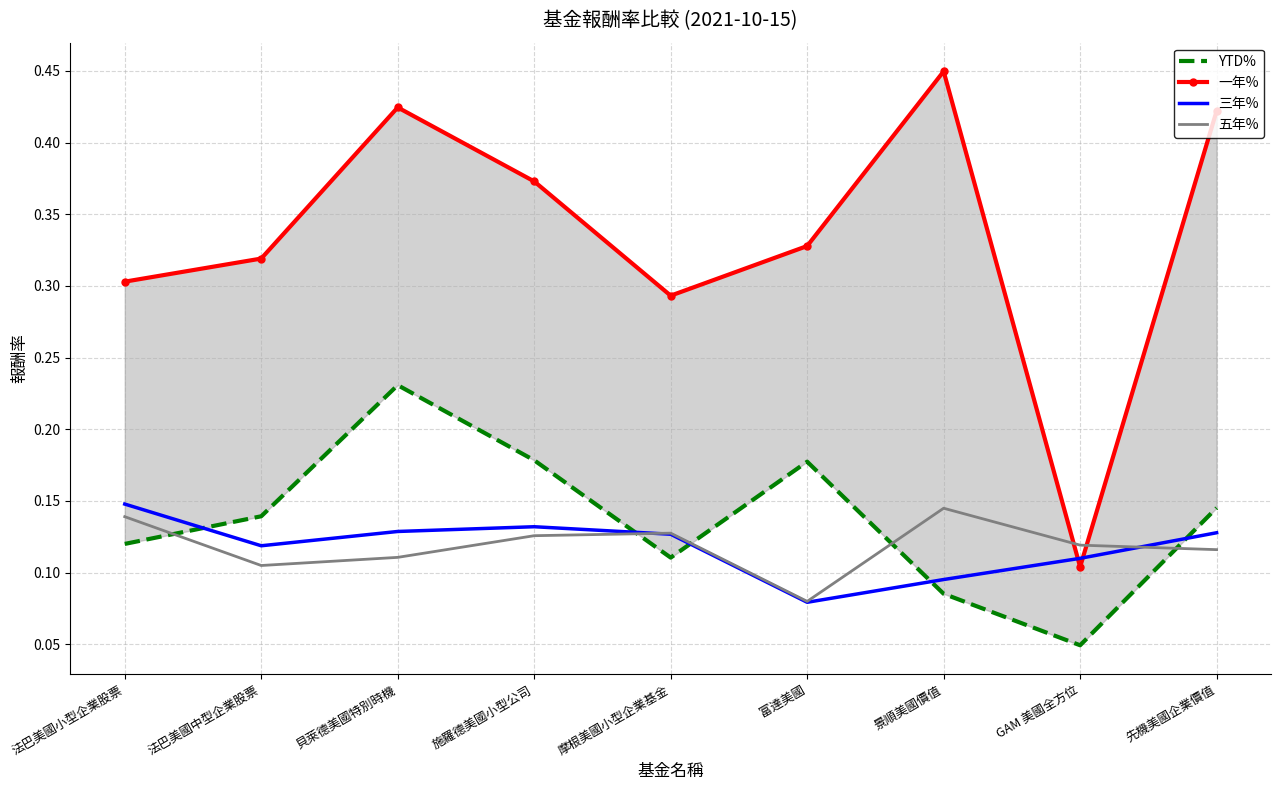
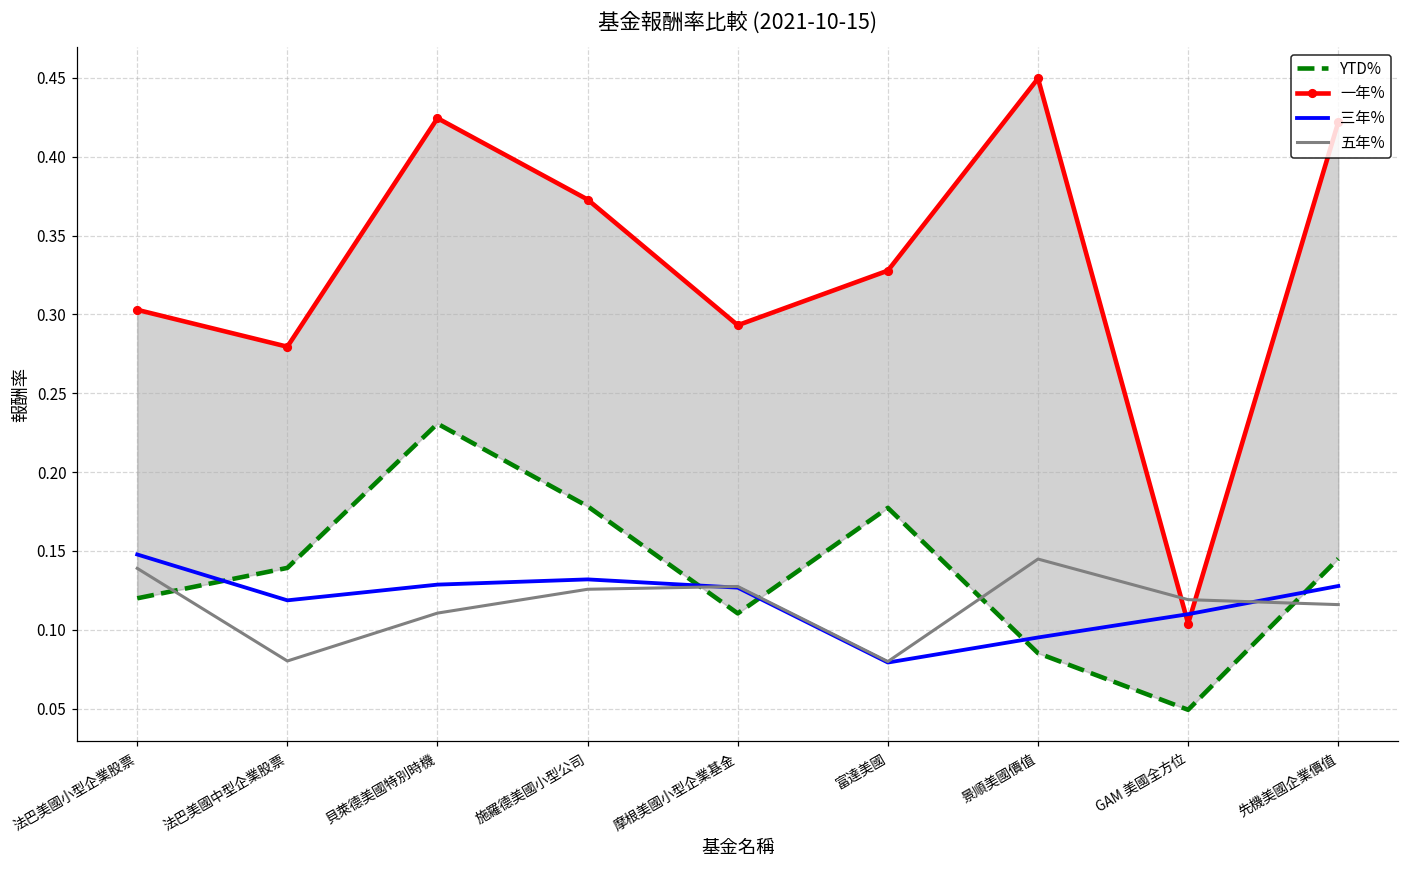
  {
    "YTD%": {
      "法巴美國小型企業股票": 0.120,
      "法巴美國中型企業股票": 0.139,
      "貝萊德美國特別時機": 0.231,
      "施羅德美國小型公司": 0.178,
      "摩根美國小型企業基金": 0.110,
      "富達美國": 0.177,
      "景順美國價值": 0.085,
      "GAM 美國全方位": 0.049,
      "先機美國企業價值": 0.145
    },
    "一年%": {
      "法巴美國小型企業股票": 0.303,
-     "法巴美國中型企業股票": 0.319,
+     "法巴美國中型企業股票": 0.280,
      "貝萊德美國特別時機": 0.424,
      "施羅德美國小型公司": 0.373,
      "摩根美國小型企業基金": 0.293,
      "富達美國": 0.328,
      "景順美國價值": 0.450,
      "GAM 美國全方位": 0.104
    },
    "三年%": {
      "法巴美國小型企業股票": 0.148,
      "法巴美國中型企業股票": 0.119,
      "貝萊德美國特別時機": 0.129,
      "施羅德美國小型公司": 0.132,
      "景順美國價值": 0.095,
      "GAM 美國全方位": 0.110,
      "先機美國企業價值": 0.128
    },
    "五年%": {
      "法巴美國小型企業股票": 0.139,
-     "法巴美國中型企業股票": 0.105,
+     "法巴美國中型企業股票": 0.080,
      "貝萊德美國特別時機": 0.111,
      "施羅德美國小型公司": 0.126,
      "景順美國價值": 0.145,
      "GAM 美國全方位": 0.119,
      "先機美國企業價值": 0.116
    }
  }
